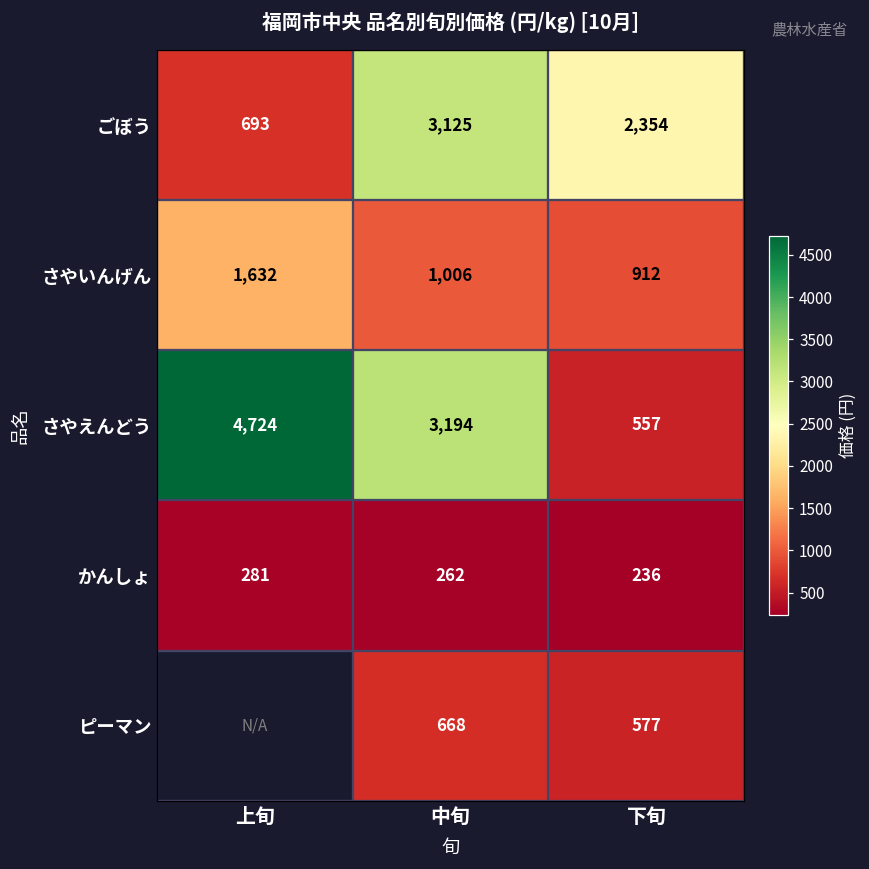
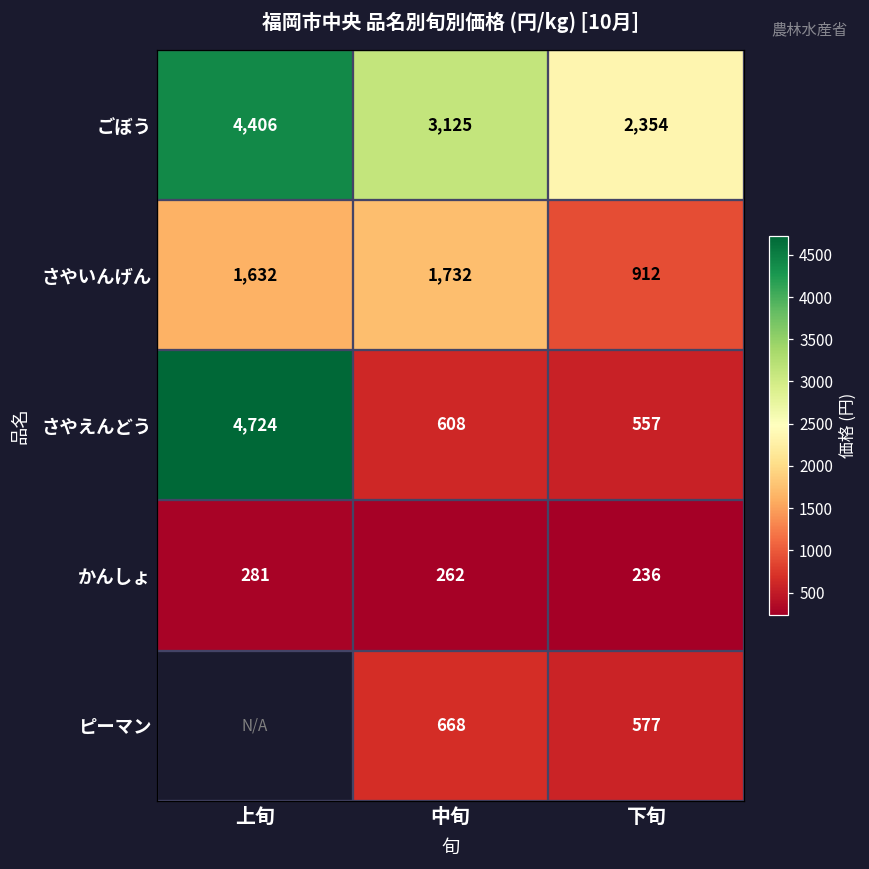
  {
    "ごぼう": {
-     "上旬": "693",
+     "上旬": "4,406",
      "中旬": "3,125",
      "下旬": "2,354"
    },
    "さやいんげん": {
      "上旬": "1,632",
-     "中旬": "1,006",
+     "中旬": "1,732",
      "下旬": "912"
    },
    "さやえんどう": {
      "上旬": "4,724",
-     "中旬": "3,194",
+     "中旬": "608",
      "下旬": "557"
    },
    "かんしょ": {
      "上旬": "281",
      "中旬": "262",
      "下旬": "236"
    },
    "ピーマン": {
      "中旬": "668",
      "下旬": "577"
    }
  }
